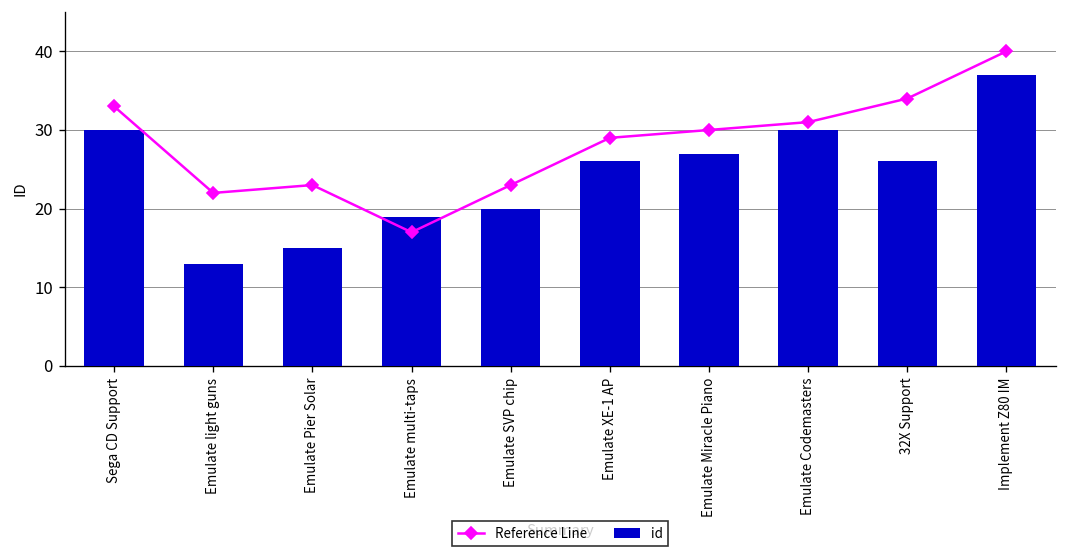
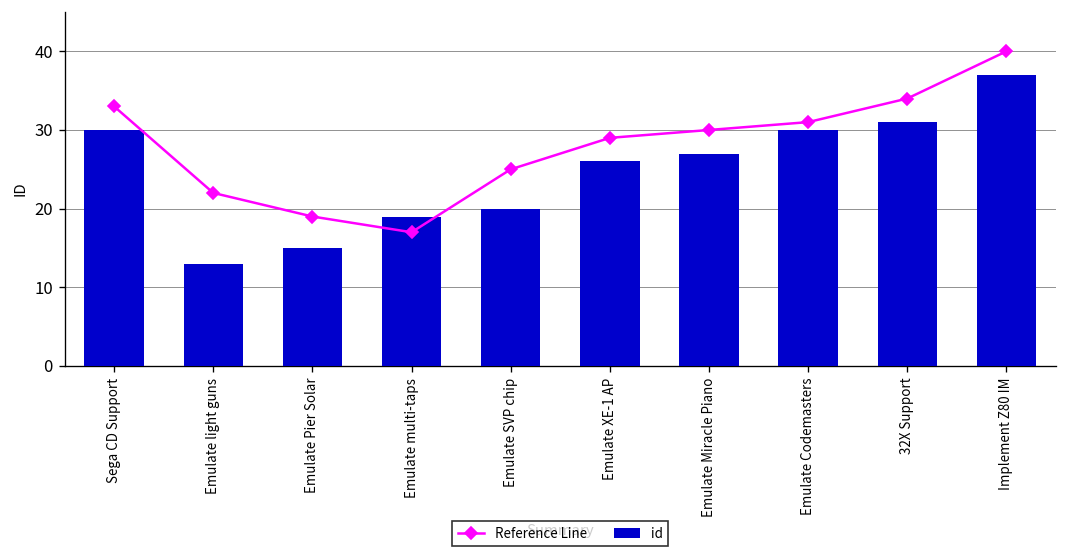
  {
    "Reference Line": {
      "Sega CD Support": 33,
      "Emulate light guns": 22,
-     "Emulate Pier Solar": 23,
+     "Emulate Pier Solar": 19,
      "Emulate multi-taps": 17,
-     "Emulate SVP chip": 23,
+     "Emulate SVP chip": 25,
      "Emulate XE-1 AP": 29,
      "Emulate Miracle Piano": 30,
      "Emulate Codemasters": 31,
      "32X Support": 34,
      "Implement Z80 IM": 40
    },
    "id": {
      "Sega CD Support": 30,
      "Emulate light guns": 13,
      "Emulate Pier Solar": 15,
      "Emulate multi-taps": 19,
      "Emulate SVP chip": 20,
      "Emulate XE-1 AP": 26,
      "Emulate Miracle Piano": 27,
      "Emulate Codemasters": 30,
-     "32X Support": 26,
+     "32X Support": 31,
      "Implement Z80 IM": 37
    }
  }
